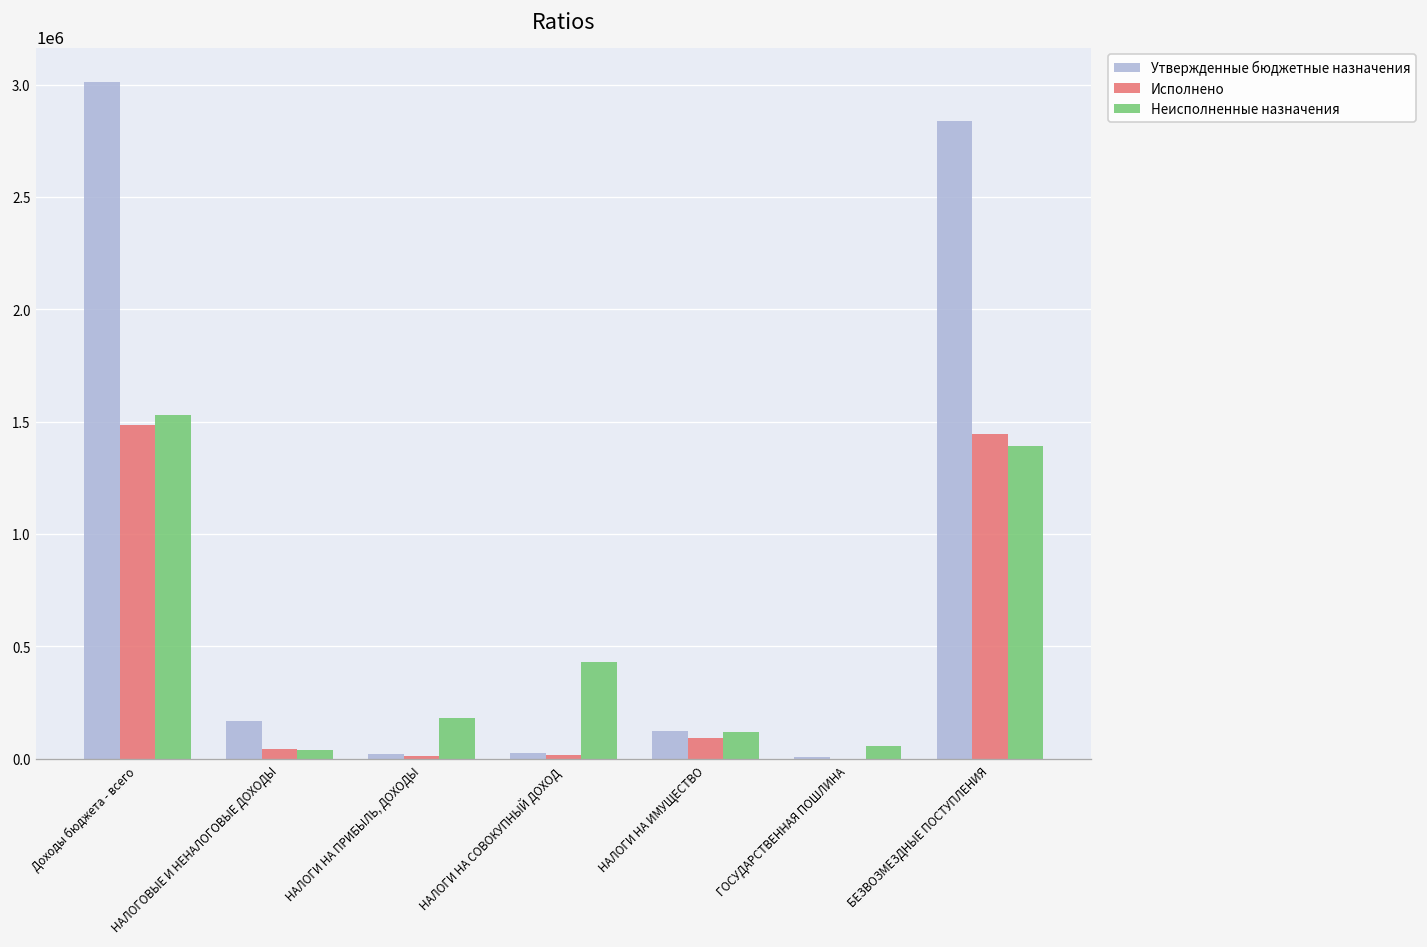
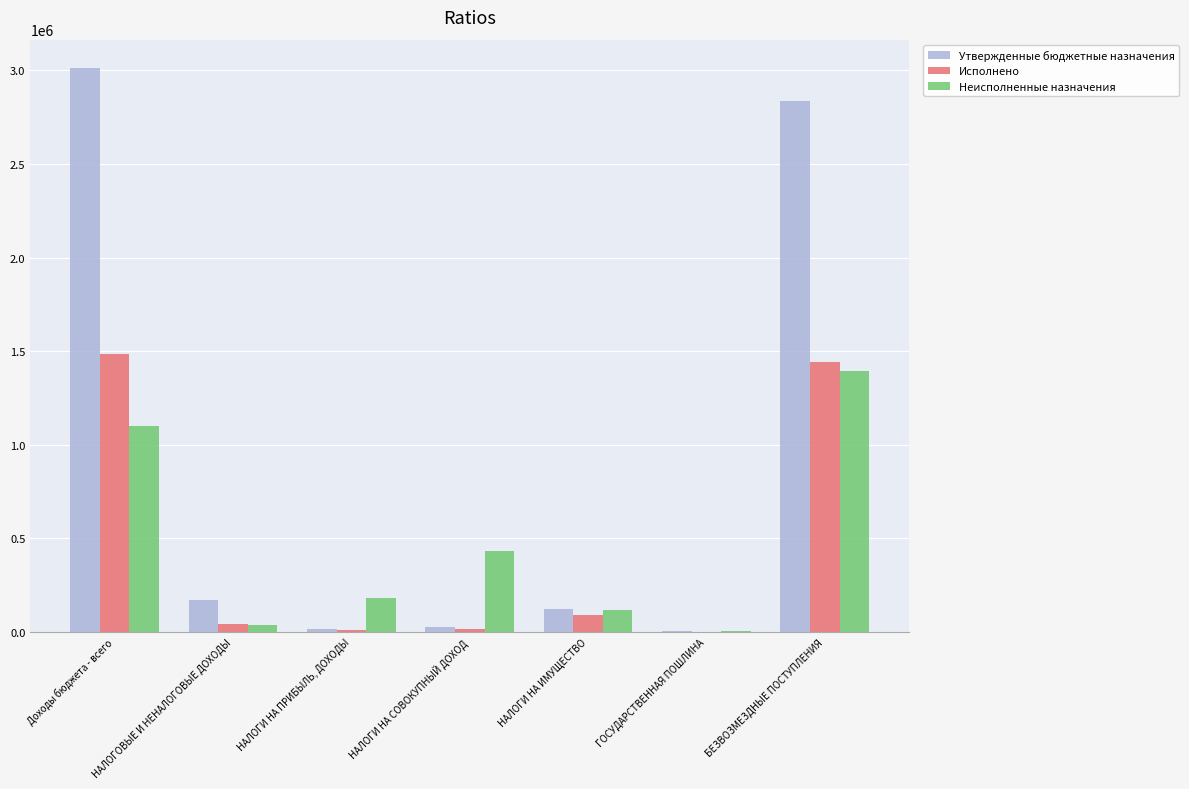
  {
    "Утвержденные бюджетные назначения": {
      "Доходы бюджета - всего": 3010000,
      "НАЛОГОВЫЕ И НЕНАЛОГОВЫЕ ДОХОДЫ": 170000,
      "НАЛОГИ НА ПРИБЫЛЬ, ДОХОДЫ": 20000,
      "НАЛОГИ НА СОВОКУПНЫЙ ДОХОД": 30000,
      "НАЛОГИ НА ИМУЩЕСТВО": 120000,
      "БЕЗВОЗМЕЗДНЫЕ ПОСТУПЛЕНИЯ": 2840000
    },
    "Исполнено": {
      "Доходы бюджета - всего": 1480000,
      "НАЛОГОВЫЕ И НЕНАЛОГОВЫЕ ДОХОДЫ": 40000,
      "НАЛОГИ НА СОВОКУПНЫЙ ДОХОД": 20000,
      "НАЛОГИ НА ИМУЩЕСТВО": 90000,
      "ГОСУДАРСТВЕННАЯ ПОШЛИНА": 0,
      "БЕЗВОЗМЕЗДНЫЕ ПОСТУПЛЕНИЯ": 1440000
    },
    "Неисполненные назначения": {
-     "Доходы бюджета - всего": 1530000,
+     "Доходы бюджета - всего": 1100000,
      "НАЛОГОВЫЕ И НЕНАЛОГОВЫЕ ДОХОДЫ": 40000,
      "НАЛОГИ НА ПРИБЫЛЬ, ДОХОДЫ": 180000,
      "НАЛОГИ НА СОВОКУПНЫЙ ДОХОД": 430000,
      "НАЛОГИ НА ИМУЩЕСТВО": 120000,
-     "ГОСУДАРСТВЕННАЯ ПОШЛИНА": 50000,
+     "ГОСУДАРСТВЕННАЯ ПОШЛИНА": 10000,
      "БЕЗВОЗМЕЗДНЫЕ ПОСТУПЛЕНИЯ": 1390000
    }
  }
